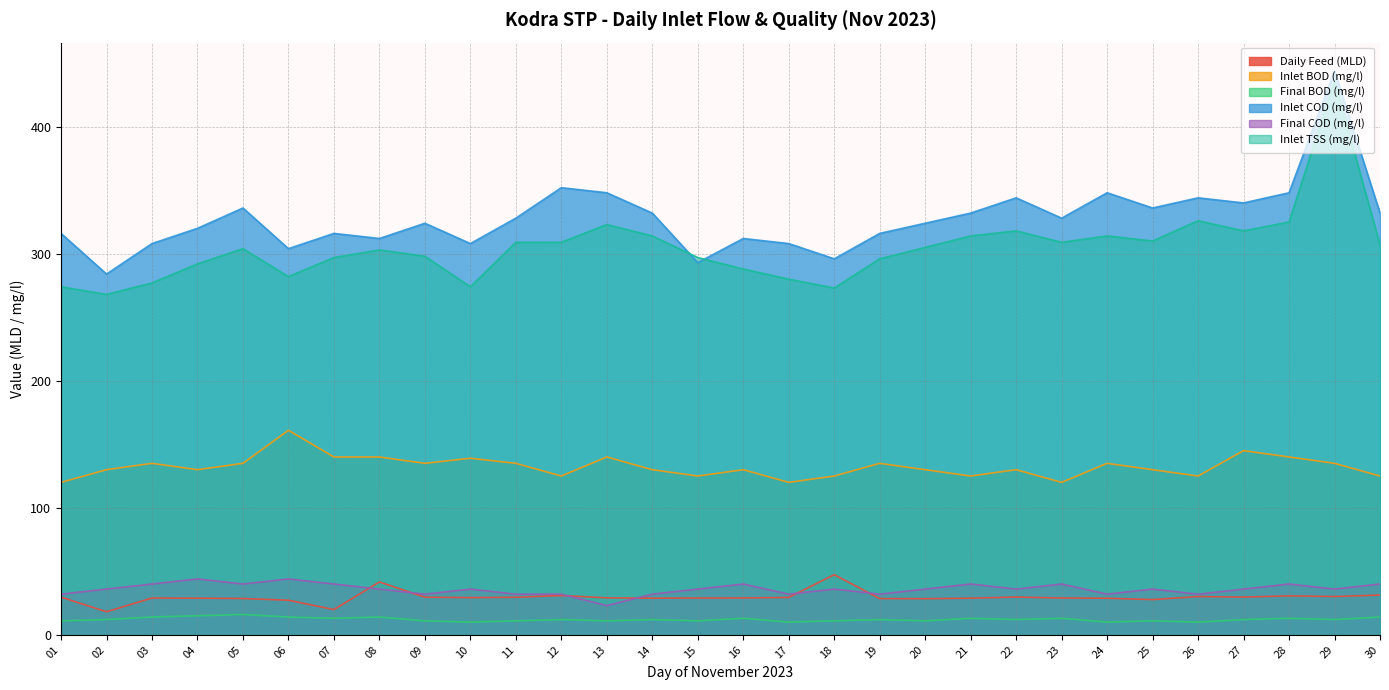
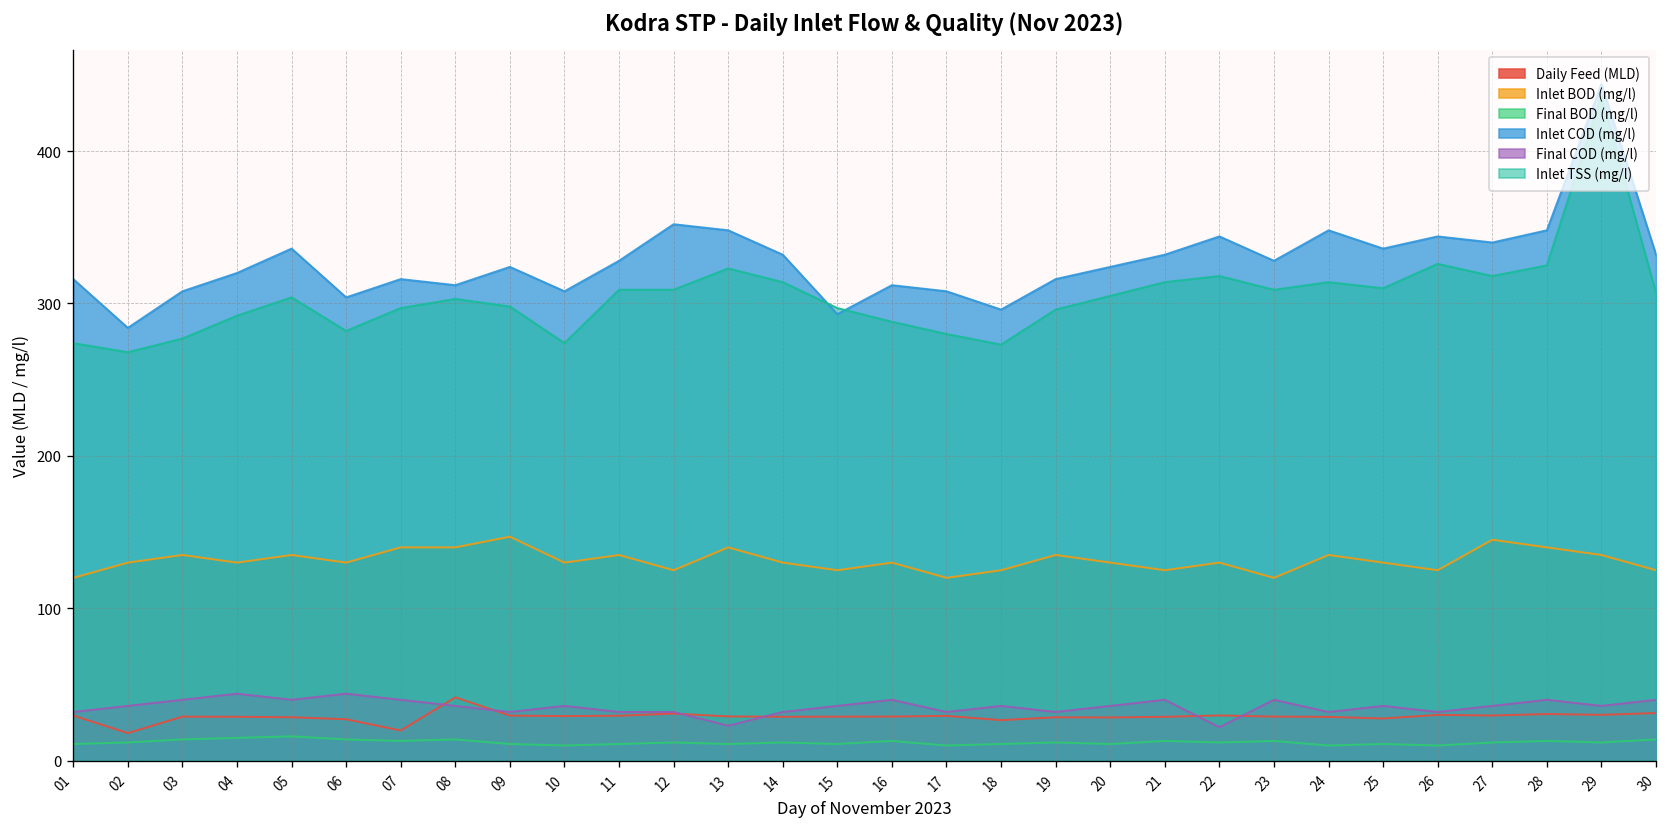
  {
    "Daily Feed (MLD)": {
      "01": 30,
      "02": 18,
      "03": 29,
      "04": 29,
      "05": 29,
      "06": 27,
      "07": 20,
      "08": 42,
      "09": 30,
      "10": 29,
      "11": 30,
      "13": 29,
      "14": 29,
      "15": 29,
      "16": 29,
      "17": 29,
-     "18": 47,
+     "18": 27,
      "19": 29,
      "20": 28,
      "21": 29,
      "22": 30,
      "23": 29,
      "24": 29,
      "25": 28,
      "27": 30,
      "28": 31,
      "29": 30,
      "30": 31
    },
    "Inlet BOD (mg/l)": {
      "01": 120,
      "02": 130,
      "03": 135,
      "04": 130,
      "05": 135,
-     "06": 161,
+     "06": 130,
      "07": 140,
      "08": 140,
-     "09": 135,
-     "10": 139,
+     "09": 147,
+     "10": 130,
      "11": 135,
      "12": 125,
      "13": 140,
      "14": 130,
      "15": 125,
      "16": 130,
      "17": 120,
      "18": 125,
      "19": 135,
      "20": 130,
      "21": 125,
      "22": 130,
      "23": 120,
      "24": 135,
      "25": 130,
      "26": 125,
      "27": 145,
      "28": 140,
      "29": 135,
      "30": 125
    },
    "Inlet COD (mg/l)": {
      "01": 316,
      "02": 284,
      "03": 308,
      "04": 320,
      "05": 336,
      "06": 304,
      "07": 316,
      "08": 312,
      "09": 324,
      "10": 308,
      "11": 328,
      "12": 352,
      "13": 348,
      "14": 332,
      "15": 293,
      "16": 312,
      "17": 308,
      "18": 296,
      "19": 316,
      "20": 324,
      "21": 332,
      "22": 344,
      "23": 328,
      "24": 348,
      "25": 336,
      "26": 344,
      "27": 340,
      "28": 348,
      "30": 332
    },
    "Final COD (mg/l)": {
      "01": 32,
      "02": 36,
      "03": 40,
      "04": 44,
      "05": 40,
      "06": 44,
      "07": 40,
      "08": 36,
      "09": 32,
      "10": 36,
      "11": 32,
      "13": 23,
      "14": 32,
      "15": 36,
      "16": 40,
      "17": 32,
      "18": 36,
      "19": 32,
      "20": 36,
      "21": 40,
-     "22": 36,
+     "22": 22,
      "23": 40,
      "24": 32,
      "25": 36,
      "27": 36,
      "28": 40,
      "29": 36,
      "30": 40
    }
  }
